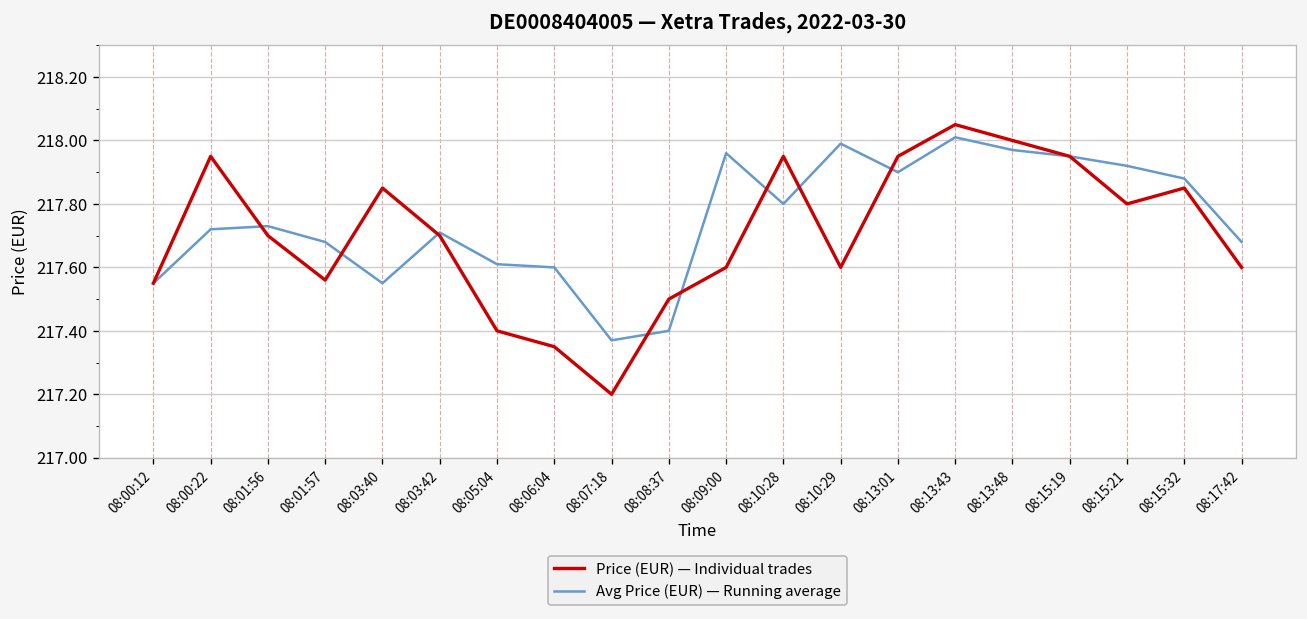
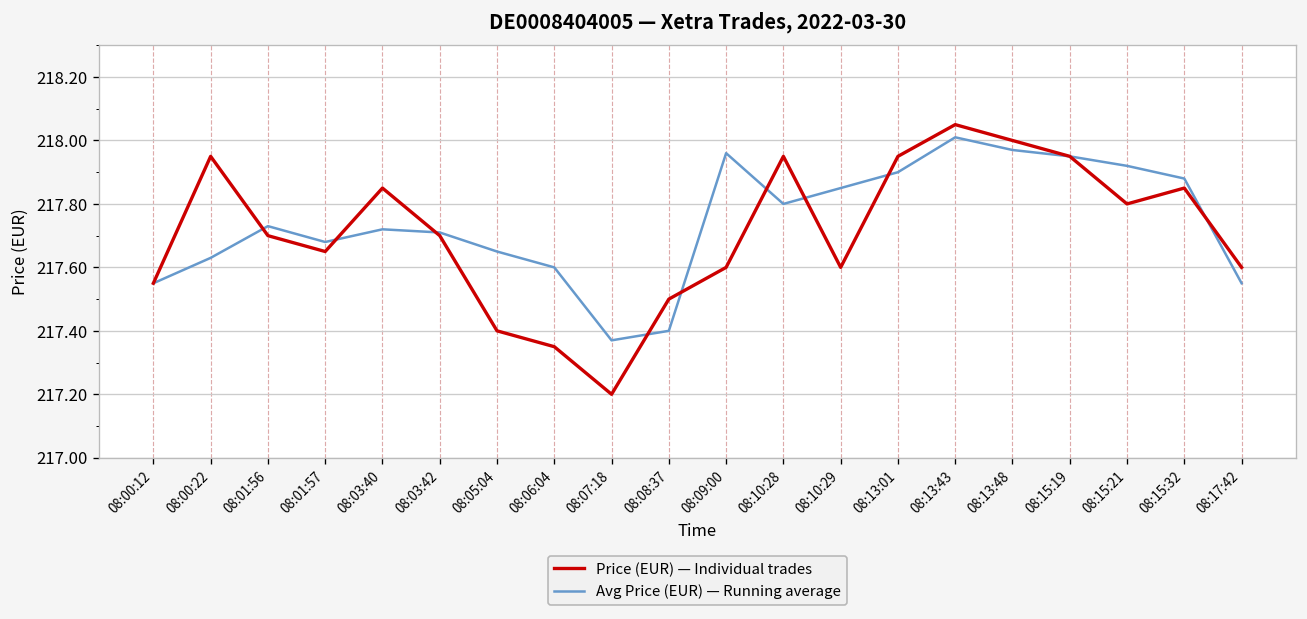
  {
    "Price (EUR) — Individual trades": {
      "08:00:22": 217.95,
      "08:01:56": 217.70,
-     "08:01:57": 217.56,
+     "08:01:57": 217.65,
      "08:03:40": 217.85,
      "08:03:42": 217.70,
      "08:05:04": 217.40,
      "08:06:04": 217.35,
      "08:07:18": 217.20,
      "08:08:37": 217.50,
      "08:09:00": 217.60,
      "08:10:28": 217.95,
      "08:10:29": 217.60,
      "08:13:01": 217.95,
      "08:13:43": 218.05,
      "08:13:48": 218.00,
      "08:15:21": 217.80,
      "08:15:32": 217.85,
      "08:17:42": 217.60
    },
    "Avg Price (EUR) — Running average": {
-     "08:00:22": 217.72,
+     "08:00:22": 217.63,
      "08:01:56": 217.73,
      "08:01:57": 217.68,
-     "08:03:40": 217.55,
+     "08:03:40": 217.72,
      "08:03:42": 217.71,
-     "08:05:04": 217.61,
+     "08:05:04": 217.65,
      "08:06:04": 217.60,
      "08:07:18": 217.37,
      "08:08:37": 217.40,
      "08:09:00": 217.96,
      "08:10:28": 217.80,
-     "08:10:29": 217.99,
+     "08:10:29": 217.85,
      "08:13:01": 217.90,
      "08:13:43": 218.01,
      "08:13:48": 217.97,
      "08:15:21": 217.92,
      "08:15:32": 217.88,
-     "08:17:42": 217.68
+     "08:17:42": 217.55
    }
  }
